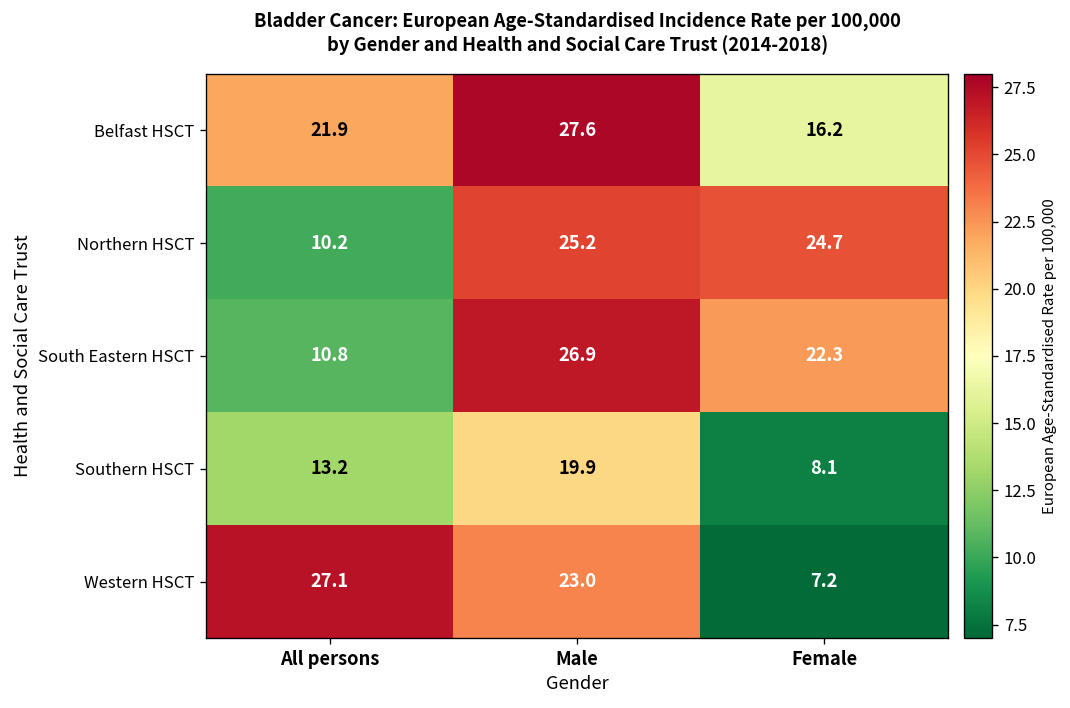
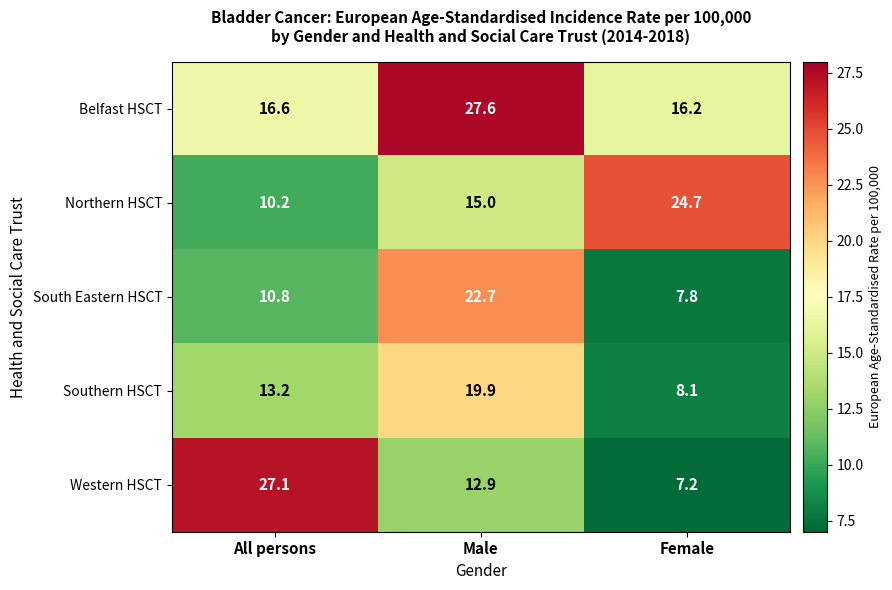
  {
    "Belfast HSCT": {
-     "All persons": 21.9,
+     "All persons": 16.6,
      "Male": 27.6,
      "Female": 16.2
    },
    "Northern HSCT": {
      "All persons": 10.2,
-     "Male": 25.2,
+     "Male": 15.0,
      "Female": 24.7
    },
    "South Eastern HSCT": {
      "All persons": 10.8,
-     "Male": 26.9,
-     "Female": 22.3
+     "Male": 22.7,
+     "Female": 7.8
    },
    "Southern HSCT": {
      "All persons": 13.2,
      "Male": 19.9,
      "Female": 8.1
    },
    "Western HSCT": {
      "All persons": 27.1,
-     "Male": 23.0,
+     "Male": 12.9,
      "Female": 7.2
    }
  }
